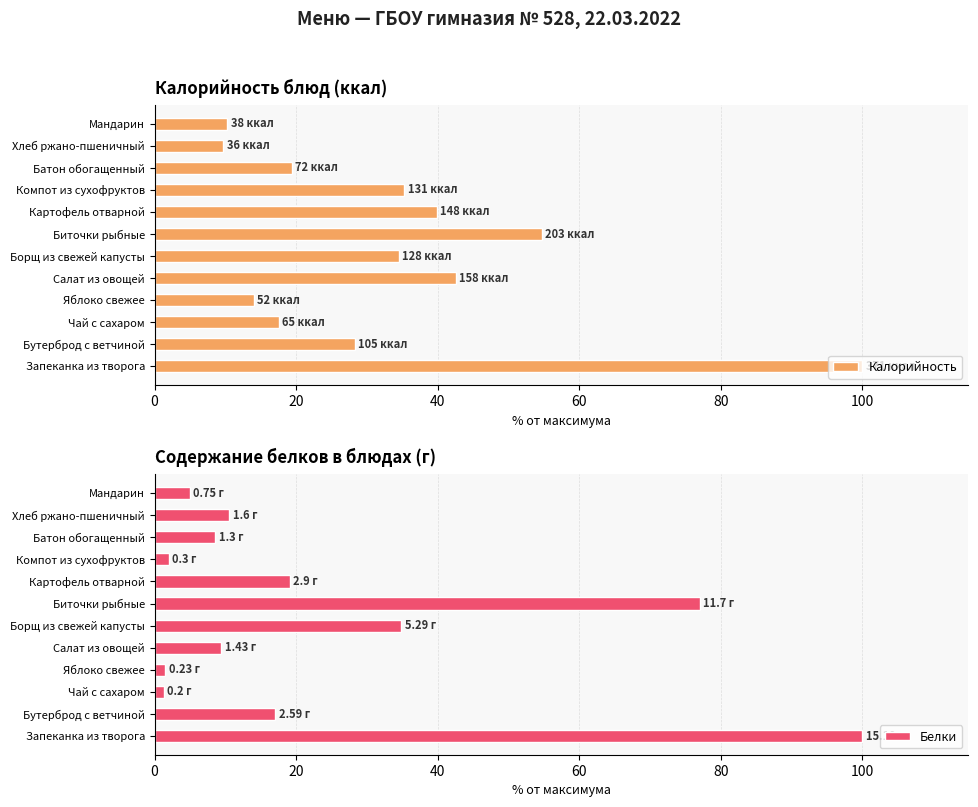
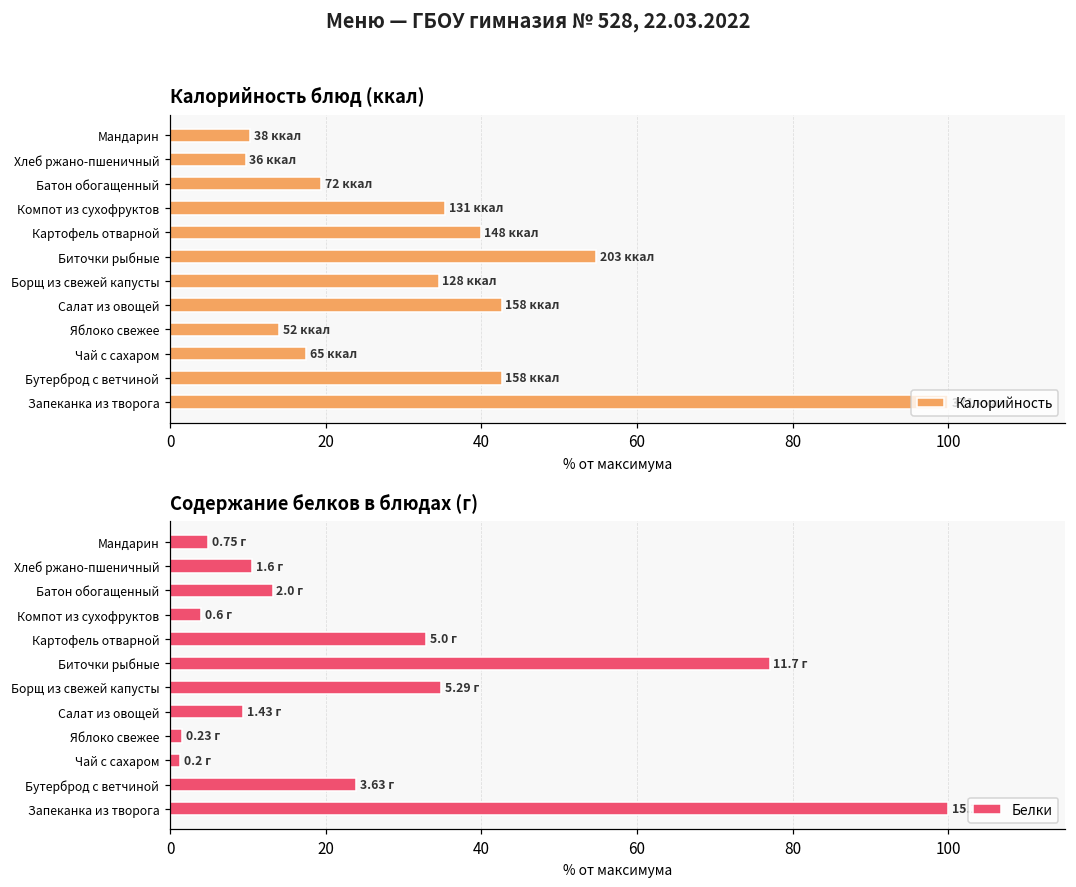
  {
    "Калорийность блюд (ккал)": {
-     "Бутерброд с ветчиной": 105
+     "Бутерброд с ветчиной": 158
    },
    "Содержание белков в блюдах (г)": {
-     "Батон обогащенный": 1.3,
-     "Компот из сухофруктов": 0.3,
-     "Картофель отварной": 2.9,
-     "Бутерброд с ветчиной": 2.59
+     "Батон обогащенный": 2.0,
+     "Компот из сухофруктов": 0.6,
+     "Картофель отварной": 5.0,
+     "Бутерброд с ветчиной": 3.63
    }
  }
